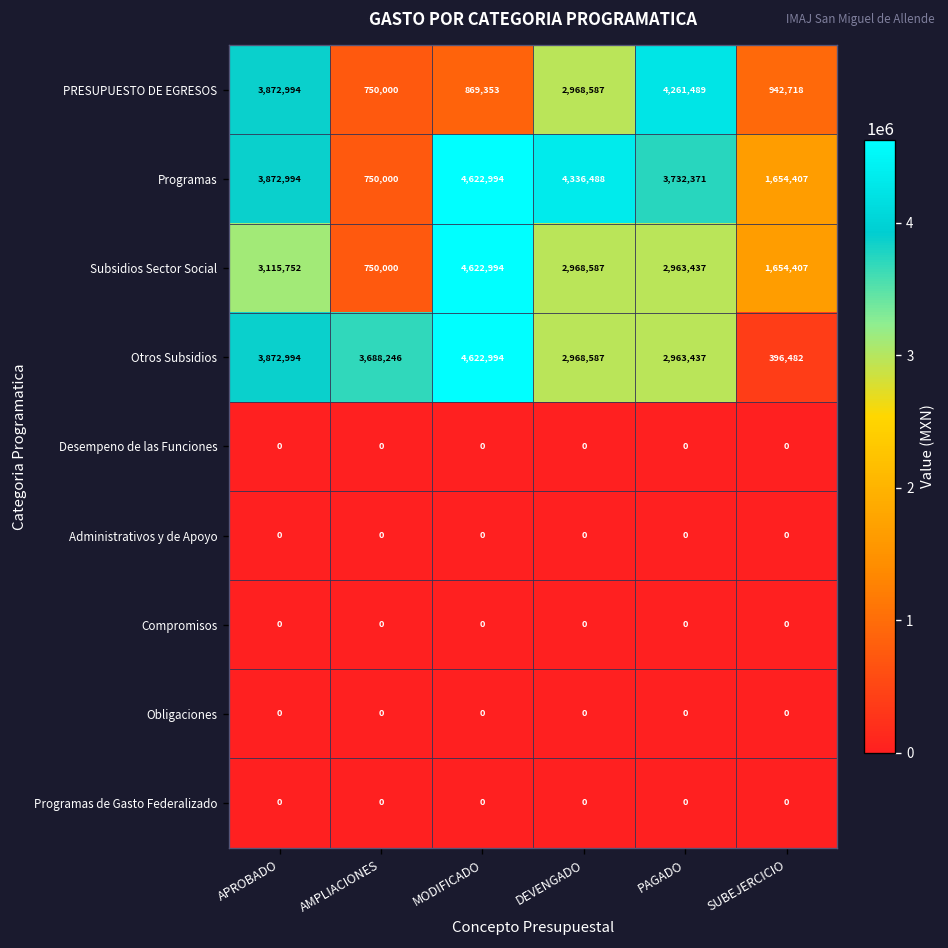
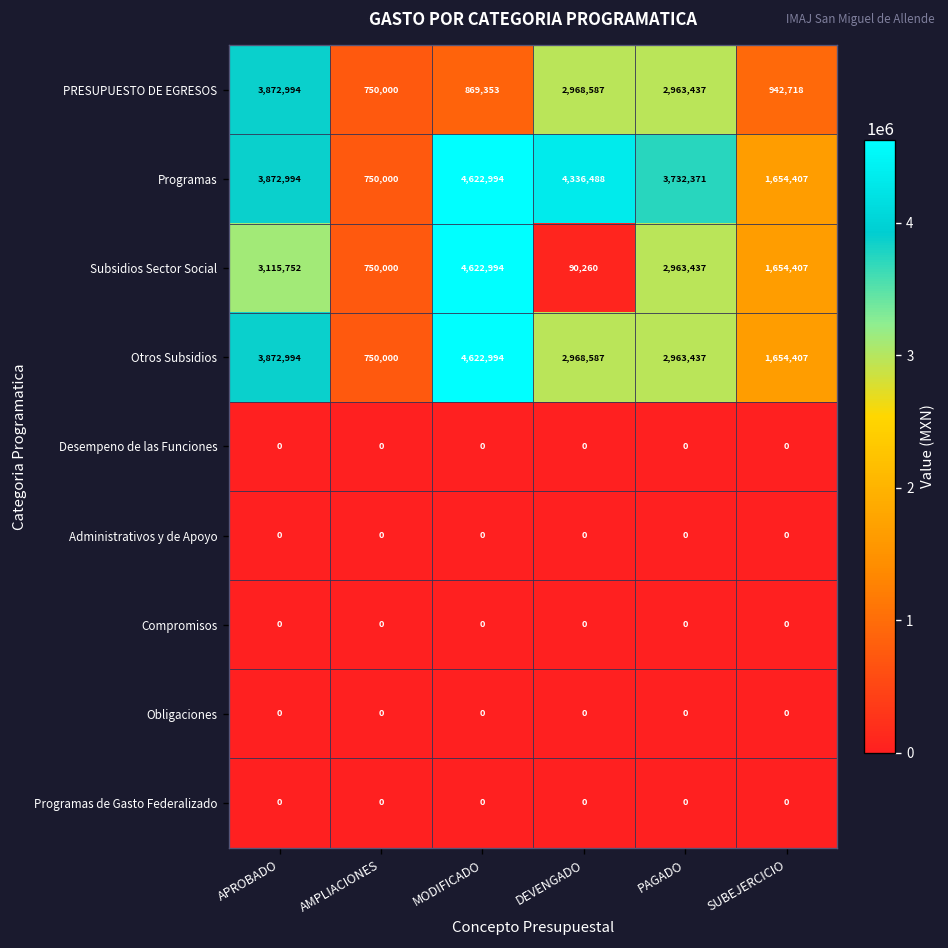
  {
    "PRESUPUESTO DE EGRESOS": {
      "APROBADO": "3,872,994",
      "AMPLIACIONES": "750,000",
      "MODIFICADO": "869,353",
      "DEVENGADO": "2,968,587",
-     "PAGADO": "4,261,489",
+     "PAGADO": "2,963,437",
      "SUBEJERCICIO": "942,718"
    },
    "Programas": {
      "APROBADO": "3,872,994",
      "AMPLIACIONES": "750,000",
      "MODIFICADO": "4,622,994",
      "DEVENGADO": "4,336,488",
      "PAGADO": "3,732,371",
      "SUBEJERCICIO": "1,654,407"
    },
    "Subsidios Sector Social": {
      "APROBADO": "3,115,752",
      "AMPLIACIONES": "750,000",
      "MODIFICADO": "4,622,994",
-     "DEVENGADO": "2,968,587",
+     "DEVENGADO": "90,260",
      "PAGADO": "2,963,437",
      "SUBEJERCICIO": "1,654,407"
    },
    "Otros Subsidios": {
      "APROBADO": "3,872,994",
-     "AMPLIACIONES": "3,688,246",
+     "AMPLIACIONES": "750,000",
      "MODIFICADO": "4,622,994",
      "DEVENGADO": "2,968,587",
      "PAGADO": "2,963,437",
-     "SUBEJERCICIO": "396,482"
+     "SUBEJERCICIO": "1,654,407"
    },
    "Desempeno de las Funciones": {
      "APROBADO": "0",
      "AMPLIACIONES": "0",
      "MODIFICADO": "0",
      "DEVENGADO": "0",
      "PAGADO": "0",
      "SUBEJERCICIO": "0"
    },
    "Administrativos y de Apoyo": {
      "APROBADO": "0",
      "AMPLIACIONES": "0",
      "MODIFICADO": "0",
      "DEVENGADO": "0",
      "PAGADO": "0",
      "SUBEJERCICIO": "0"
    },
    "Compromisos": {
      "APROBADO": "0",
      "AMPLIACIONES": "0",
      "MODIFICADO": "0",
      "DEVENGADO": "0",
      "PAGADO": "0",
      "SUBEJERCICIO": "0"
    },
    "Obligaciones": {
      "APROBADO": "0",
      "AMPLIACIONES": "0",
      "MODIFICADO": "0",
      "DEVENGADO": "0",
      "PAGADO": "0",
      "SUBEJERCICIO": "0"
    },
    "Programas de Gasto Federalizado": {
      "APROBADO": "0",
      "AMPLIACIONES": "0",
      "MODIFICADO": "0",
      "DEVENGADO": "0",
      "PAGADO": "0",
      "SUBEJERCICIO": "0"
    }
  }
